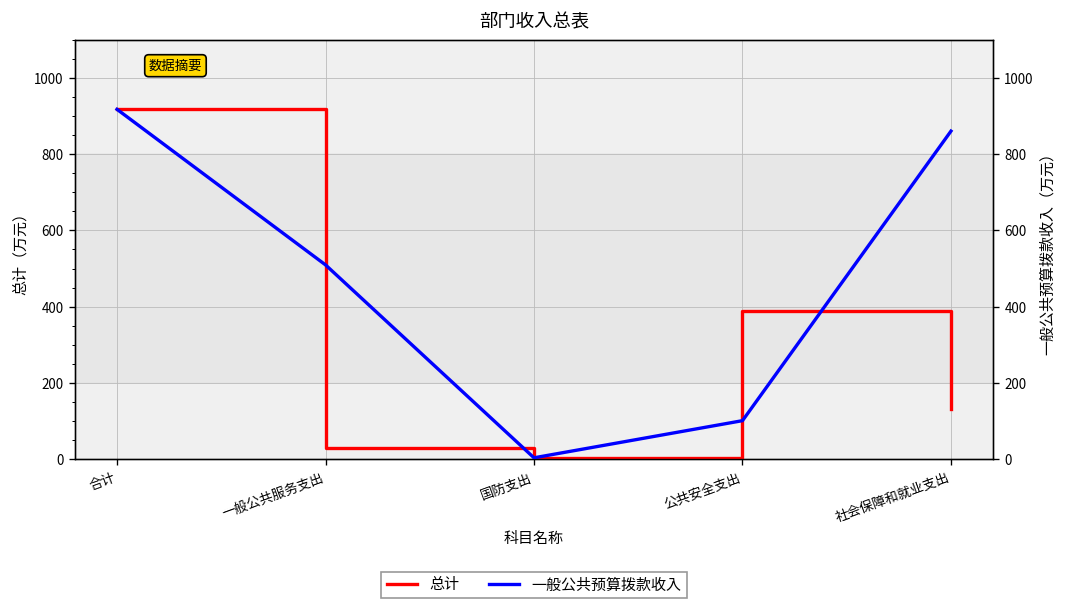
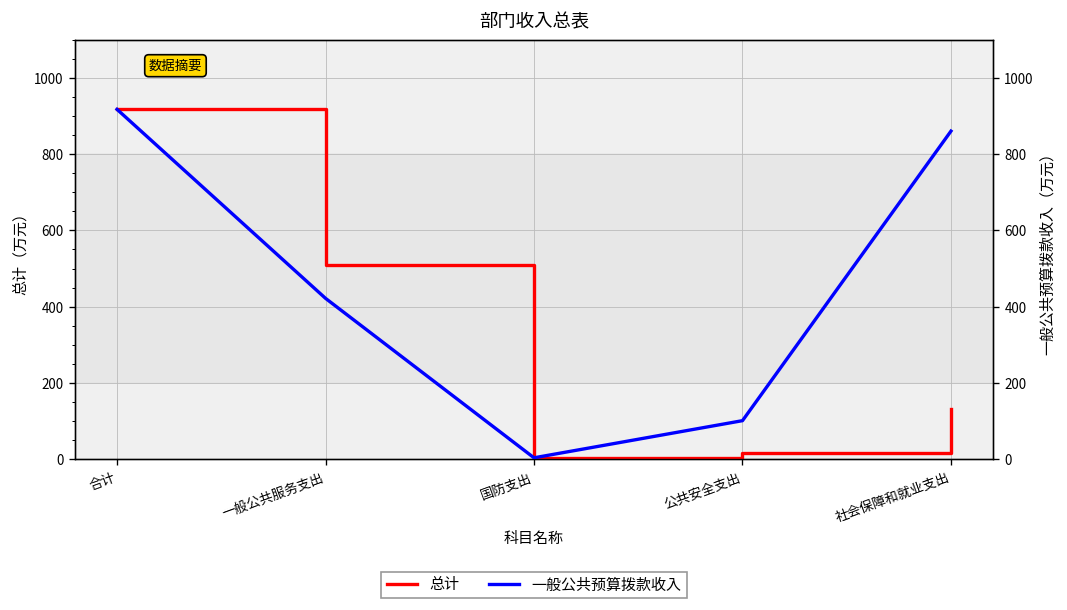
  {
    "总计": {
      "合计": 920,
-     "一般公共服务支出": 30,
+     "一般公共服务支出": 510,
      "国防支出": 0,
-     "公共安全支出": 390,
+     "公共安全支出": 10,
      "社会保障和就业支出": 130
    },
    "一般公共预算拨款收入": {
      "合计": 920,
-     "一般公共服务支出": 510,
+     "一般公共服务支出": 420,
      "国防支出": 0,
      "公共安全支出": 100,
      "社会保障和就业支出": 860
    }
  }
